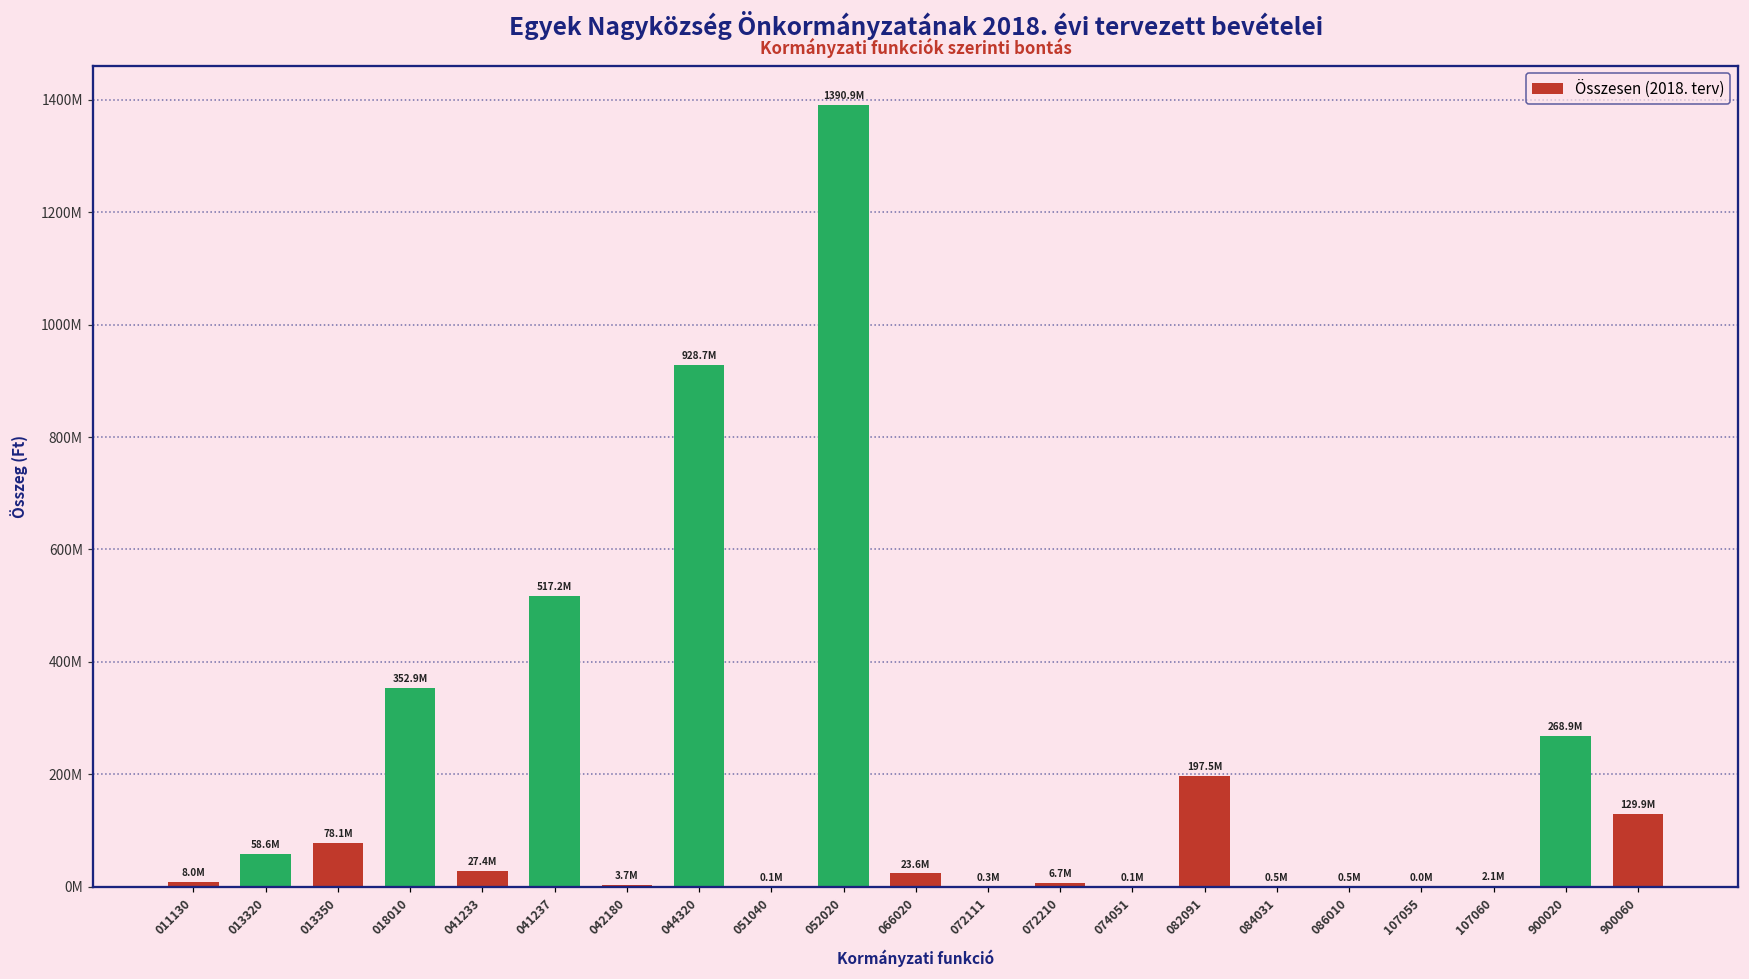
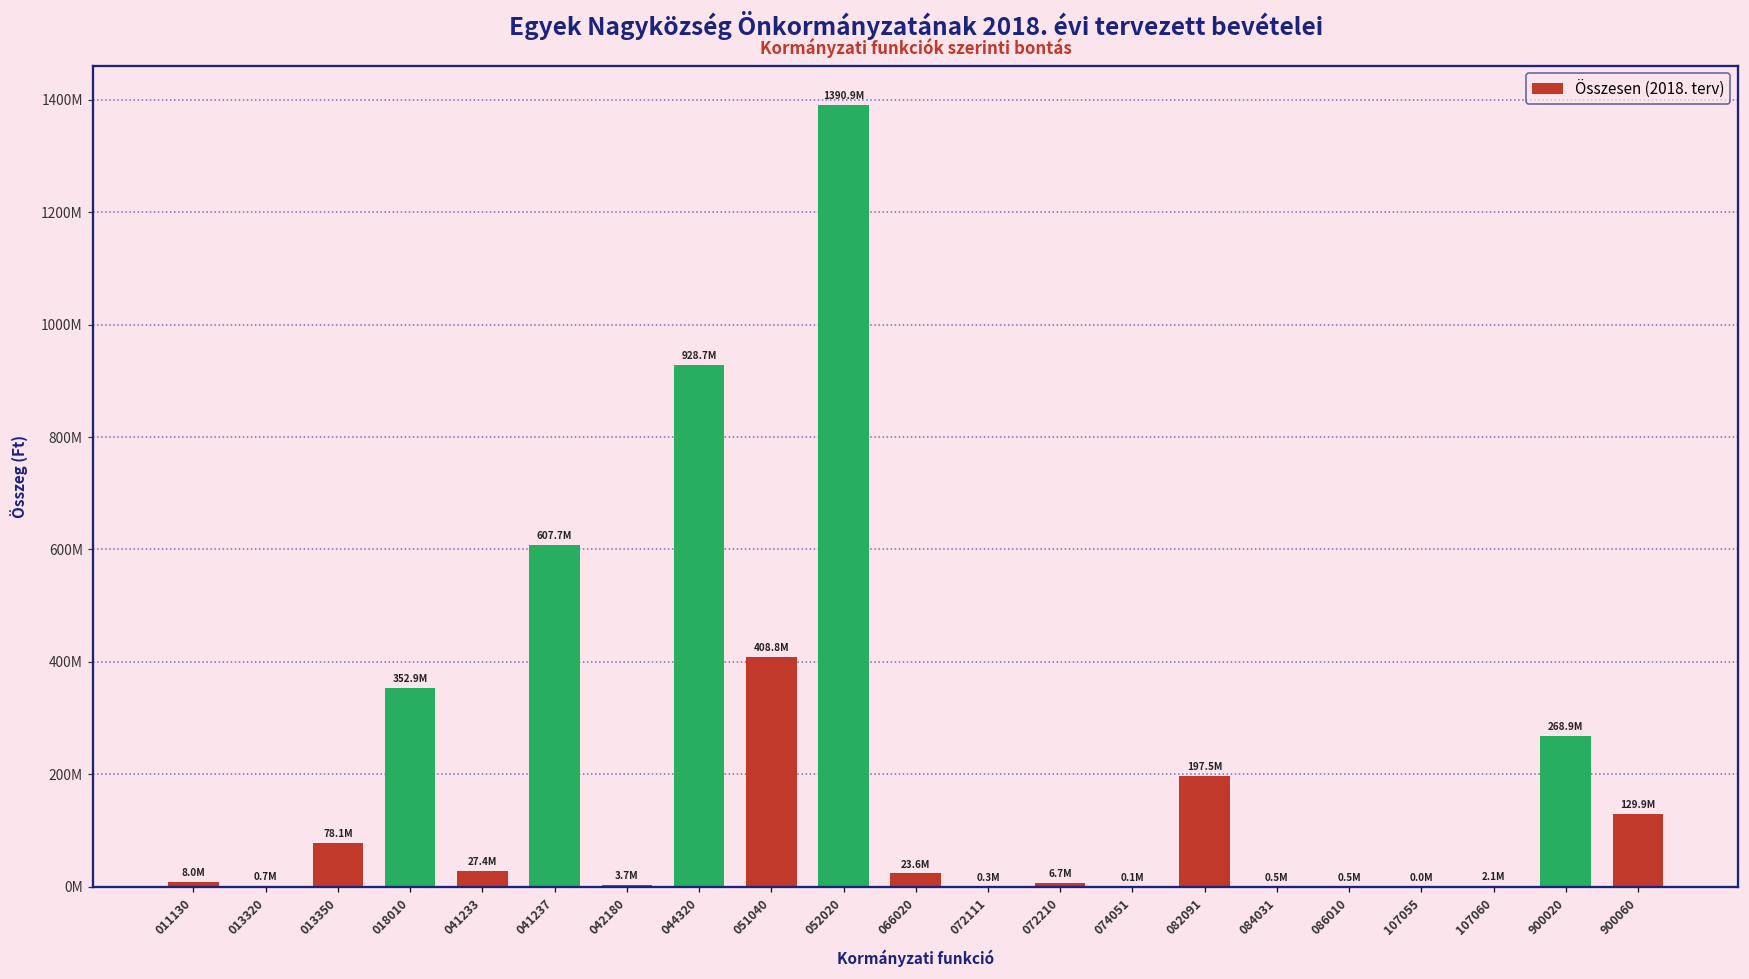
  {
    "011130": "8.0M",
-   "013320": "58.6M",
+   "013320": "0.7M",
    "013350": "78.1M",
    "018010": "352.9M",
    "041233": "27.4M",
-   "041237": "517.2M",
+   "041237": "607.7M",
    "042180": "3.7M",
    "044320": "928.7M",
-   "051040": "0.1M",
+   "051040": "408.8M",
    "052020": "1390.9M",
    "066020": "23.6M",
    "072111": "0.3M",
    "072210": "6.7M",
    "074051": "0.1M",
    "082091": "197.5M",
    "084031": "0.5M",
    "086010": "0.5M",
    "107060": "2.1M",
    "900020": "268.9M",
    "900060": "129.9M"
  }
